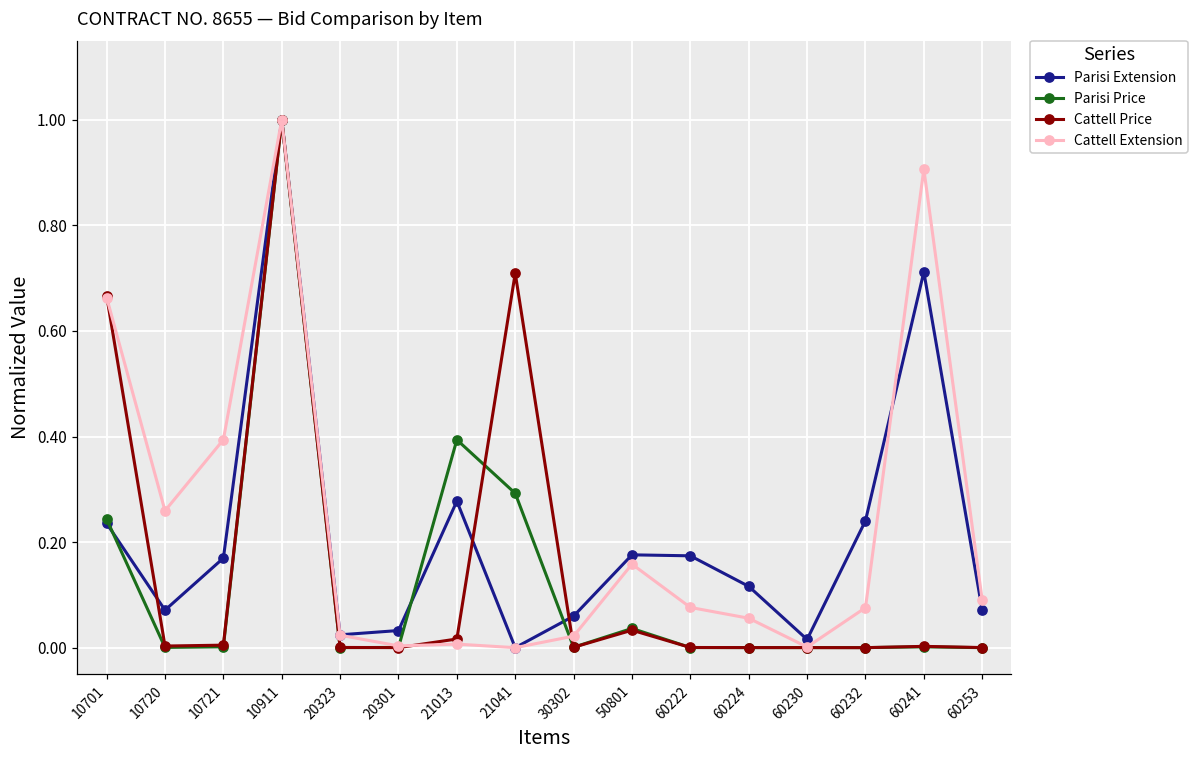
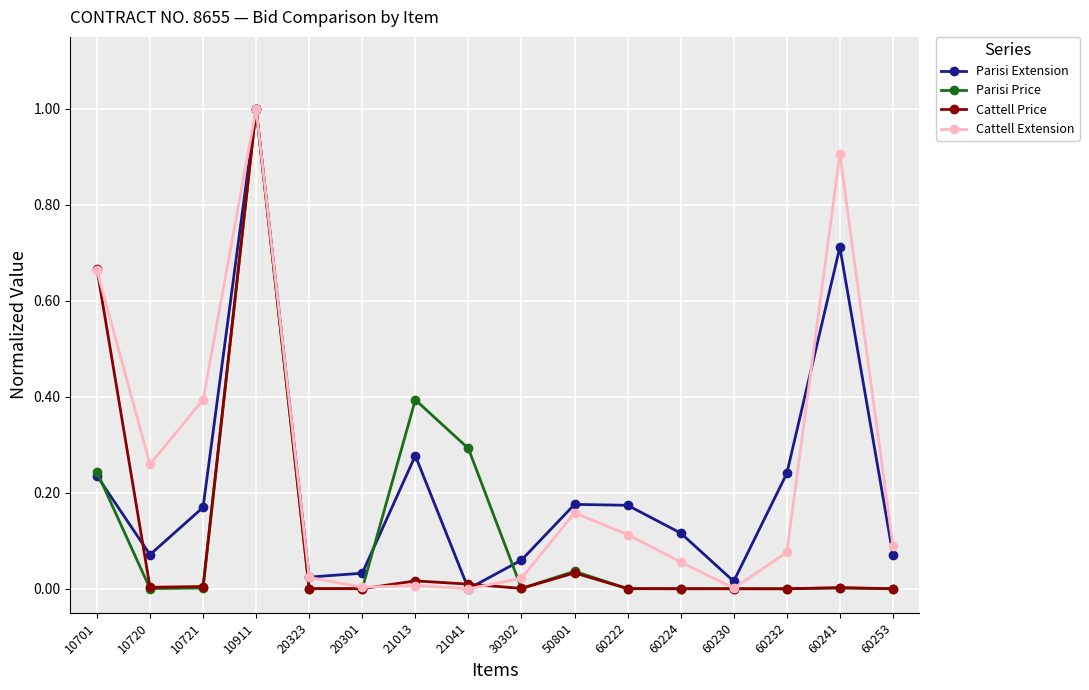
  {
    "Parisi Extension": {
      "10701": 0.24,
      "10720": 0.07,
      "10721": 0.17,
      "20301": 0.03,
      "21013": 0.28,
      "30302": 0.06,
      "50801": 0.18,
      "60222": 0.17,
      "60224": 0.12,
      "60230": 0.02,
      "60232": 0.24,
      "60241": 0.71,
      "60253": 0.07
    },
    "Parisi Price": {
      "10701": 0.24,
      "21013": 0.39,
      "21041": 0.29
    },
    "Cattell Price": {
      "21013": 0.02,
-     "21041": 0.71
+     "21041": 0.01
    },
    "Cattell Extension": {
      "10720": 0.26,
      "10721": 0.39,
      "21013": 0.01,
      "30302": 0.02,
      "50801": 0.16,
-     "60222": 0.08,
+     "60222": 0.11,
      "60224": 0.06,
      "60232": 0.08,
      "60241": 0.91,
      "60253": 0.09
    }
  }
